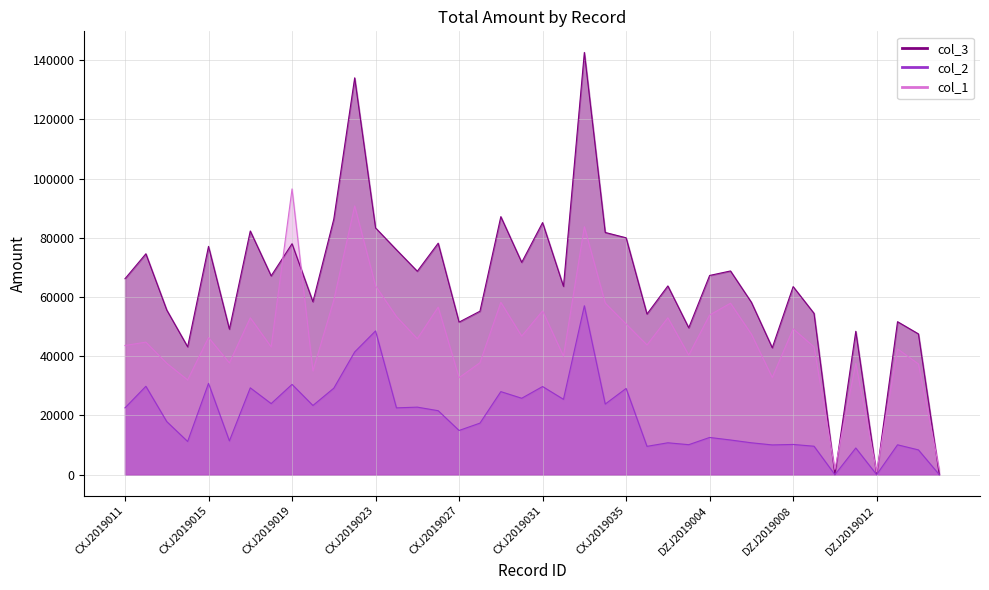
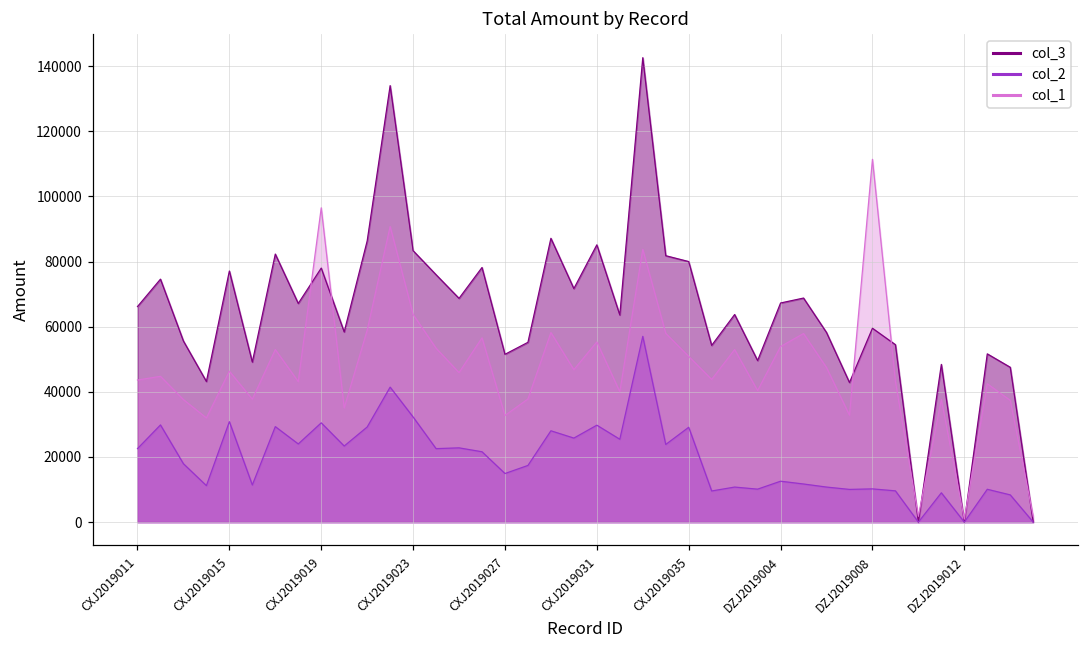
  {
    "col_3": {
      "CXJ2019011": 66000,
      "CXJ2019015": 77000,
      "CXJ2019019": 78000,
      "CXJ2019023": 83000,
      "CXJ2019027": 52000,
      "CXJ2019031": 85000,
      "CXJ2019035": 80000,
      "DZJ2019004": 67000,
-     "DZJ2019008": 64000
+     "DZJ2019008": 60000
    },
    "col_2": {
      "CXJ2019011": 23000,
      "CXJ2019015": 31000,
      "CXJ2019019": 30000,
-     "CXJ2019023": 49000,
+     "CXJ2019023": 32000,
      "CXJ2019027": 15000,
      "CXJ2019031": 30000,
      "CXJ2019035": 29000,
      "DZJ2019004": 13000,
      "DZJ2019008": 10000
    },
    "col_1": {
      "CXJ2019011": 44000,
      "CXJ2019015": 46000,
      "CXJ2019019": 97000,
      "CXJ2019023": 64000,
      "CXJ2019027": 33000,
      "CXJ2019031": 55000,
      "CXJ2019035": 51000,
      "DZJ2019004": 54000,
-     "DZJ2019008": 49000,
+     "DZJ2019008": 111000,
      "DZJ2019012": 1000
    }
  }
